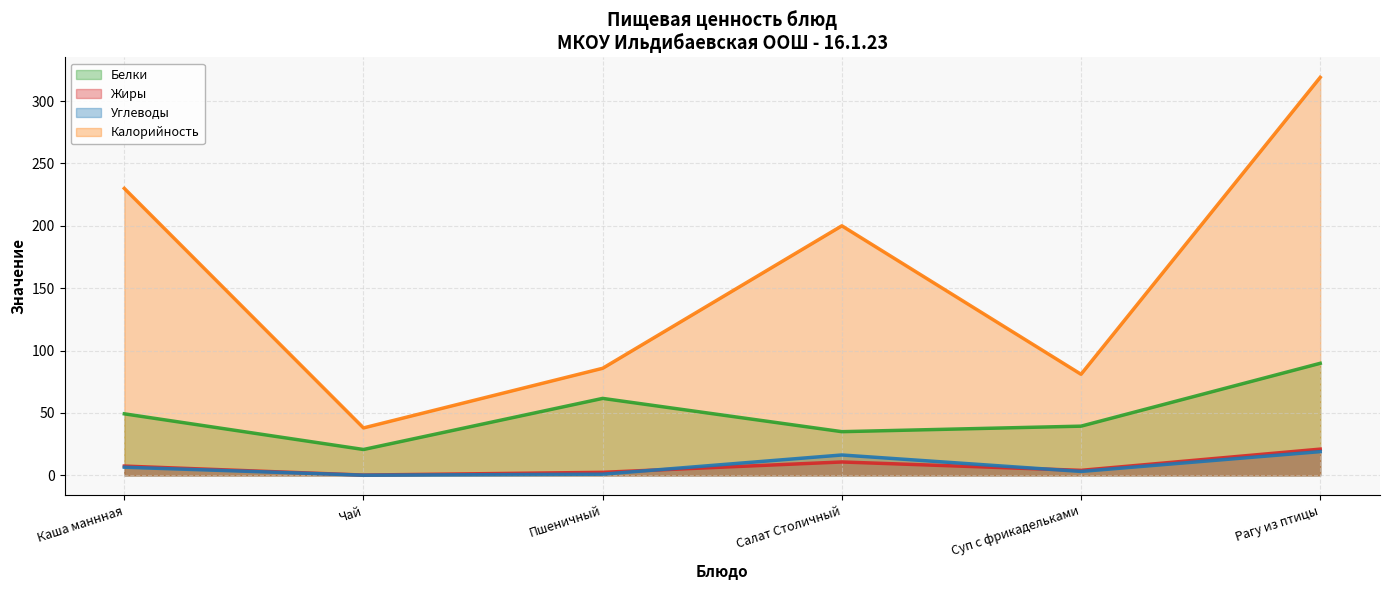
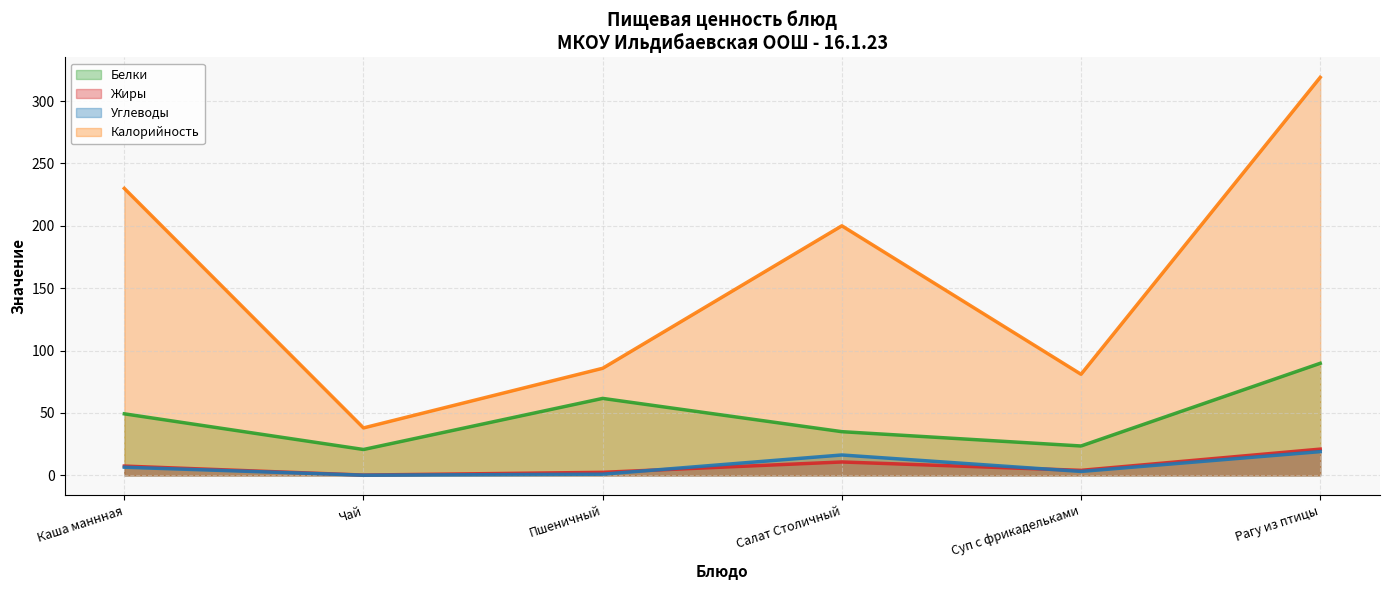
  {
    "Белки": {
      "Каша маннная": 49,
      "Чай": 21,
      "Пшеничный": 62,
      "Салат Столичный": 35,
-     "Суп с фрикадельками": 39,
+     "Суп с фрикадельками": 24,
      "Рагу из птицы": 90
    },
    "Углеводы": {
      "Салат Столичный": 16
    }
  }
